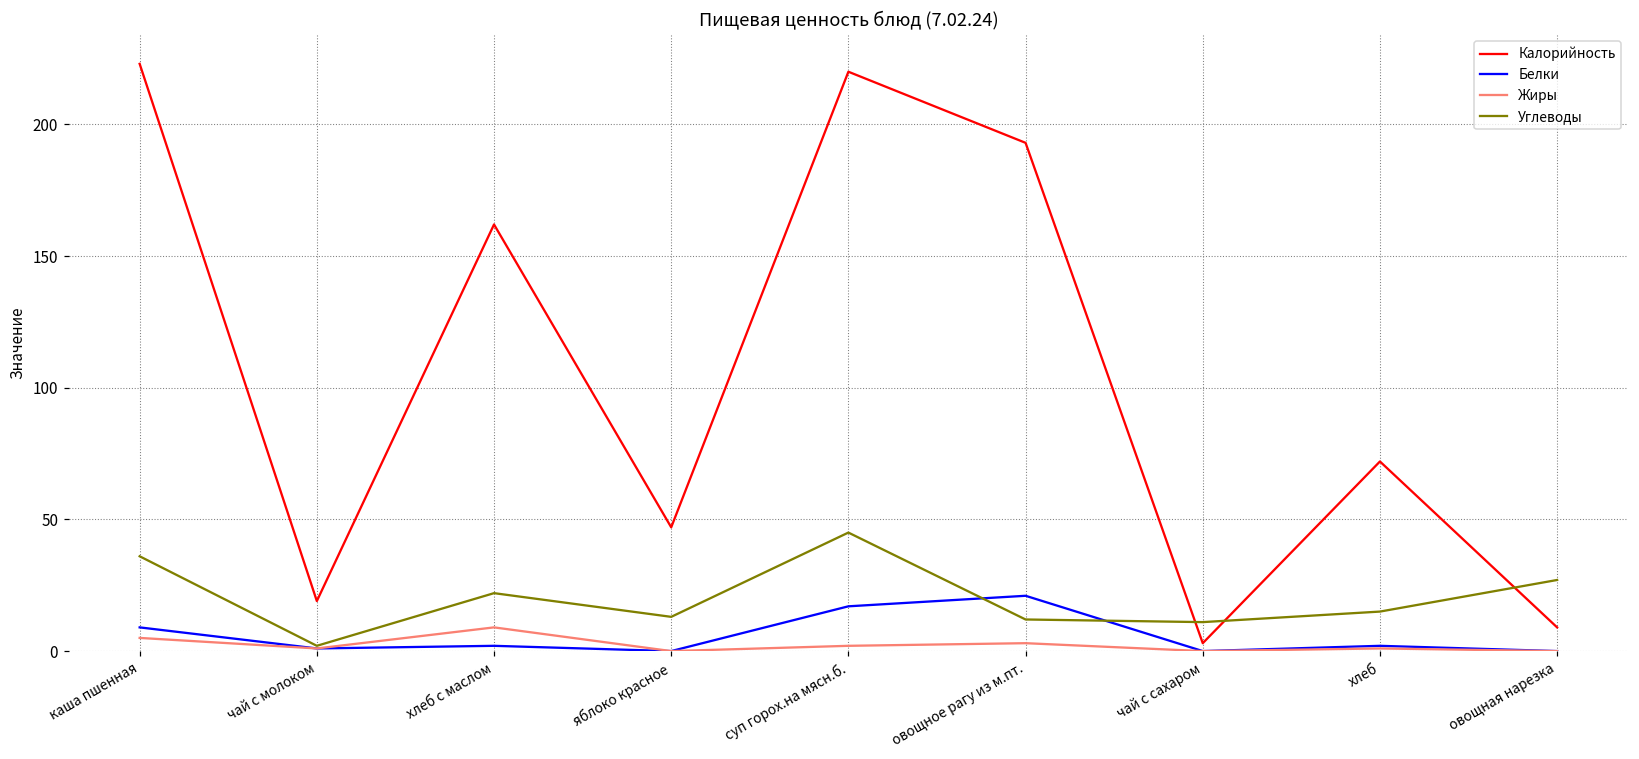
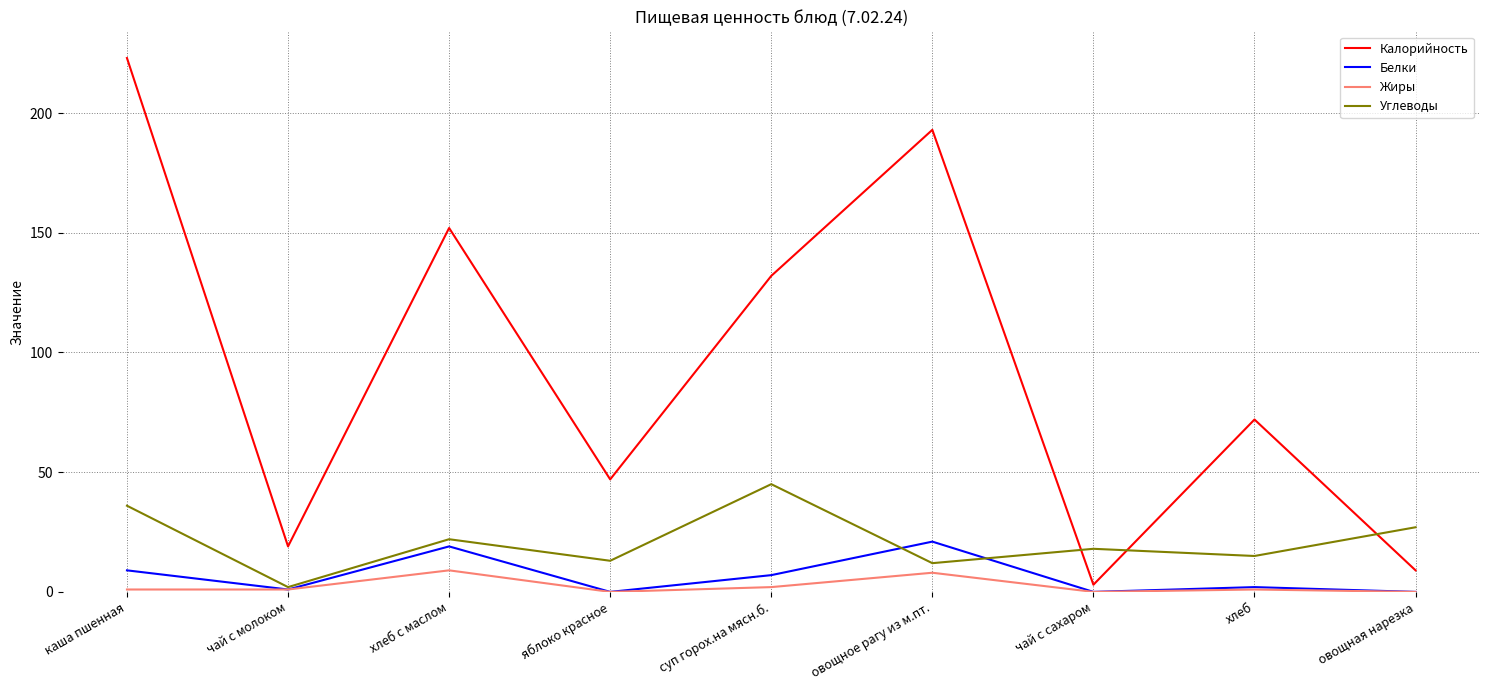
  {
    "Калорийность": {
      "каша пшенная": 223,
      "чай с молоком": 19,
-     "хлеб с маслом": 162,
+     "хлеб с маслом": 152,
      "яблоко красное": 47,
-     "суп горох.на мясн.б.": 220,
+     "суп горох.на мясн.б.": 132,
      "овощное рагу из м.пт.": 193,
      "чай с сахаром": 3,
      "хлеб": 72,
      "овощная нарезка": 9
    },
    "Белки": {
      "каша пшенная": 9,
-     "хлеб с маслом": 2,
-     "суп горох.на мясн.б.": 17,
+     "хлеб с маслом": 19,
+     "суп горох.на мясн.б.": 7,
      "овощное рагу из м.пт.": 21
    },
    "Жиры": {
-     "каша пшенная": 5,
+     "каша пшенная": 1,
      "хлеб с маслом": 9,
      "суп горох.на мясн.б.": 2,
-     "овощное рагу из м.пт.": 3
+     "овощное рагу из м.пт.": 8
    },
    "Углеводы": {
      "каша пшенная": 36,
      "хлеб с маслом": 22,
      "яблоко красное": 13,
      "суп горох.на мясн.б.": 45,
      "овощное рагу из м.пт.": 12,
-     "чай с сахаром": 11,
+     "чай с сахаром": 18,
      "хлеб": 15,
      "овощная нарезка": 27
    }
  }
